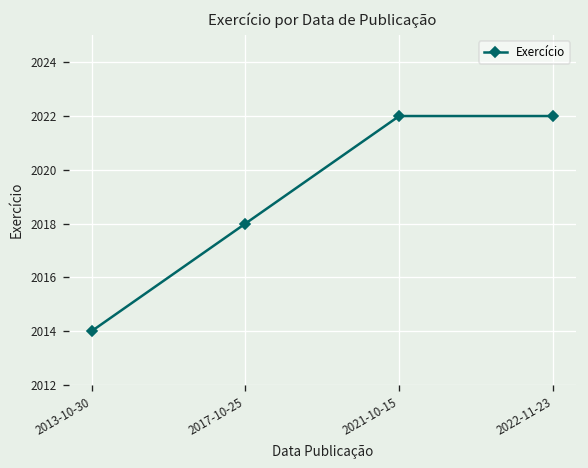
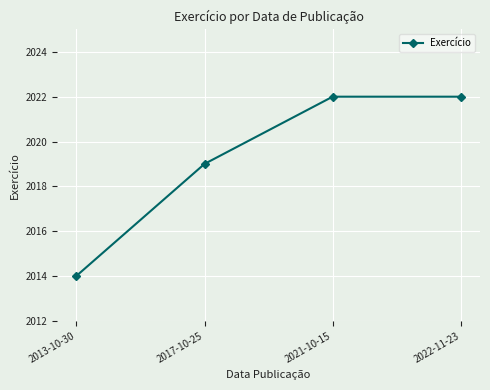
  {
    "2013-10-30": 2014,
-   "2017-10-25": 2018,
+   "2017-10-25": 2019,
    "2021-10-15": 2022,
    "2022-11-23": 2022
  }
